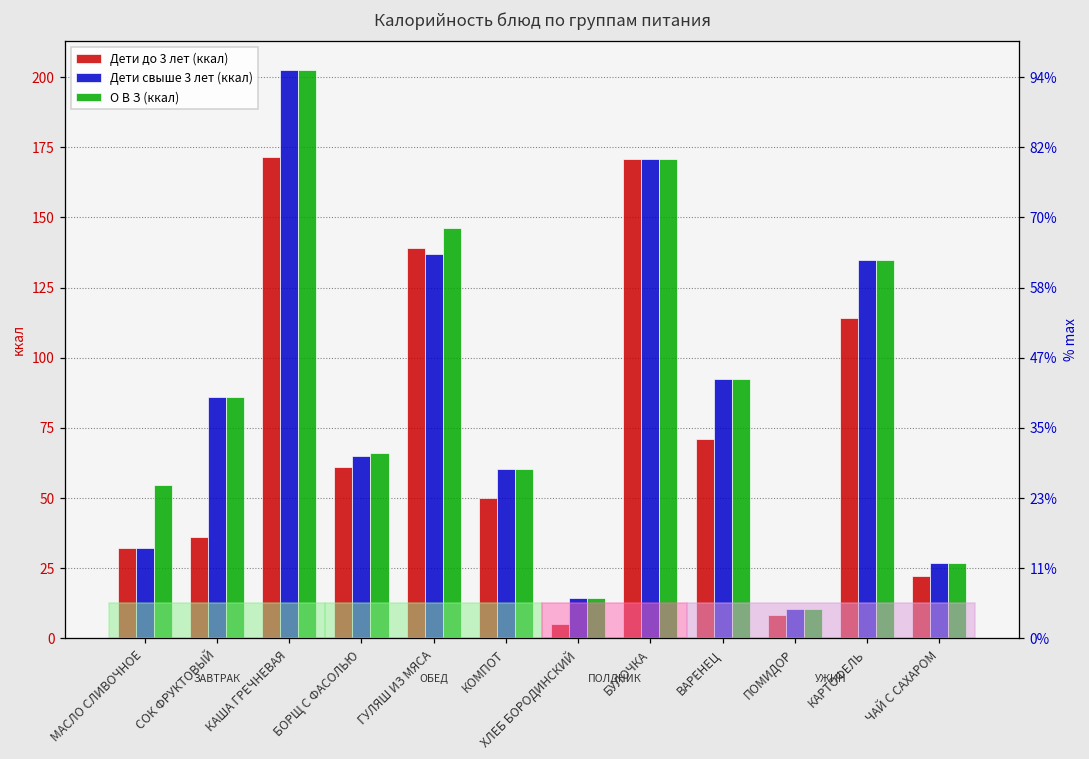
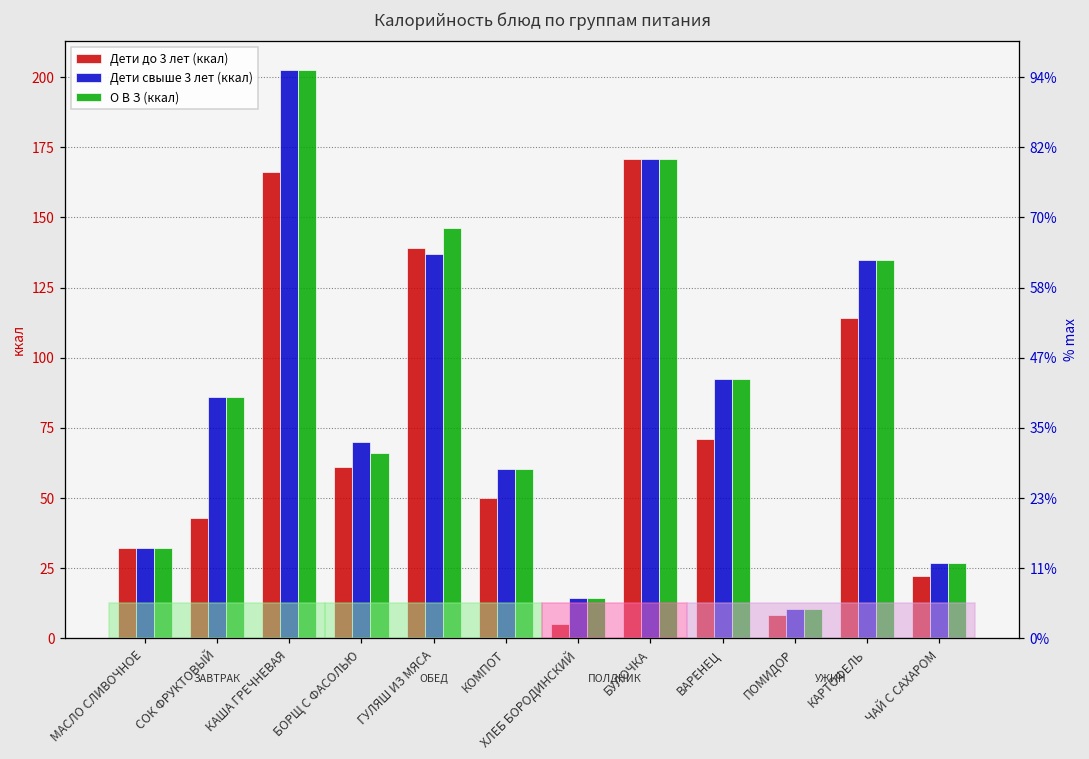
  {
    "Дети до 3 лет (ккал)": {
      "МАСЛО СЛИВОЧНОЕ": 32,
-     "СОК ФРУКТОВЫЙ": 36,
-     "КАША ГРЕЧНЕВАЯ": 171,
+     "СОК ФРУКТОВЫЙ": 43,
+     "КАША ГРЕЧНЕВАЯ": 166,
      "БОРЩ С ФАСОЛЬЮ": 61,
      "ГУЛЯШ ИЗ МЯСА": 139,
      "КОМПОТ": 50,
      "БУЛОЧКА": 171,
      "ВАРЕНЕЦ": 71,
      "КАРТОФЕЛЬ": 114,
      "ЧАЙ С САХАРОМ": 22
    },
    "Дети свыше 3 лет (ккал)": {
      "МАСЛО СЛИВОЧНОЕ": 32,
      "СОК ФРУКТОВЫЙ": 86,
      "КАША ГРЕЧНЕВАЯ": 203,
-     "БОРЩ С ФАСОЛЬЮ": 65,
+     "БОРЩ С ФАСОЛЬЮ": 70,
      "ГУЛЯШ ИЗ МЯСА": 137,
      "КОМПОТ": 60,
      "ХЛЕБ БОРОДИНСКИЙ": 14,
      "БУЛОЧКА": 171,
      "ВАРЕНЕЦ": 92,
      "КАРТОФЕЛЬ": 135,
      "ЧАЙ С САХАРОМ": 27
    },
    "О В З (ккал)": {
-     "МАСЛО СЛИВОЧНОЕ": 55,
+     "МАСЛО СЛИВОЧНОЕ": 32,
      "СОК ФРУКТОВЫЙ": 86,
      "КАША ГРЕЧНЕВАЯ": 203,
      "БОРЩ С ФАСОЛЬЮ": 66,
      "ГУЛЯШ ИЗ МЯСА": 146,
      "КОМПОТ": 60,
      "ХЛЕБ БОРОДИНСКИЙ": 14,
      "БУЛОЧКА": 171,
      "ВАРЕНЕЦ": 92,
      "КАРТОФЕЛЬ": 135,
      "ЧАЙ С САХАРОМ": 27
    }
  }
